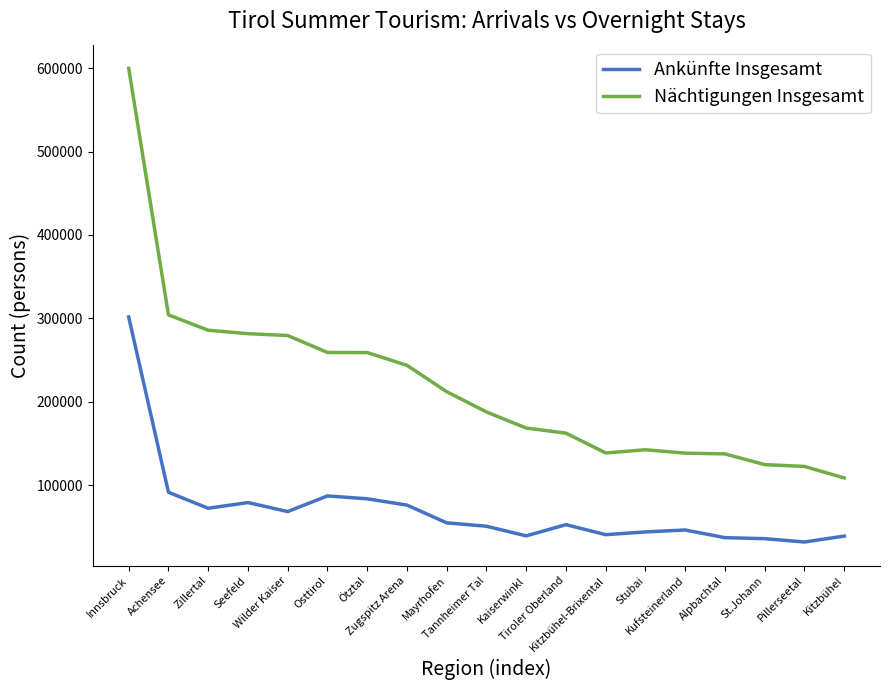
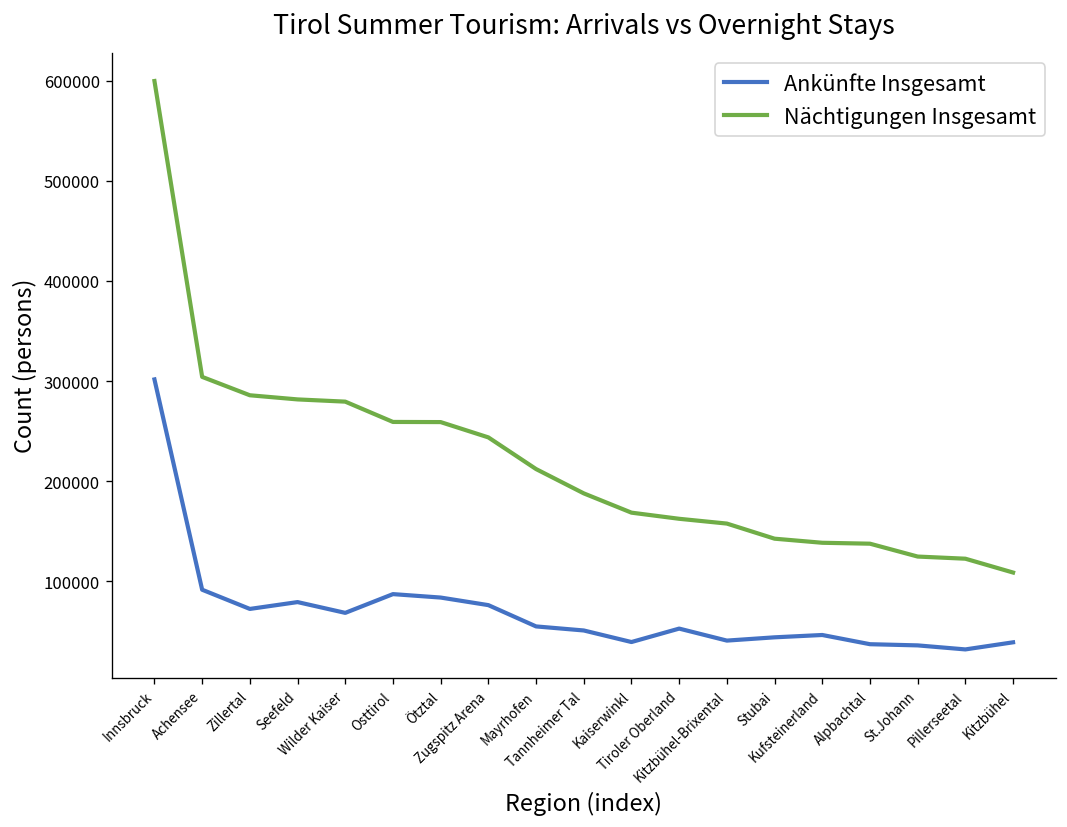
  {
    "Ankünfte Insgesamt": {
      "Innsbruck": 300000,
      "Achensee": 90000,
      "Zillertal": 70000,
      "Seefeld": 80000,
      "Wilder Kaiser": 70000,
      "Osttirol": 90000,
      "Ötztal": 80000,
      "Zugspitz Arena": 80000,
      "Mayrhofen": 60000,
      "Tannheimer Tal": 50000,
      "Kaiserwinkl": 40000,
      "Tiroler Oberland": 50000,
      "Kitzbühel-Brixental": 40000,
      "Stubai": 40000,
      "Kufsteinerland": 50000,
      "Alpbachtal": 40000,
      "St.Johann": 40000,
      "Pillerseetal": 30000,
      "Kitzbühel": 40000
    },
    "Nächtigungen Insgesamt": {
      "Innsbruck": 600000,
      "Achensee": 300000,
      "Zillertal": 290000,
      "Seefeld": 280000,
      "Wilder Kaiser": 280000,
      "Osttirol": 260000,
      "Ötztal": 260000,
      "Zugspitz Arena": 240000,
      "Mayrhofen": 210000,
      "Tannheimer Tal": 190000,
      "Kaiserwinkl": 170000,
      "Tiroler Oberland": 160000,
-     "Kitzbühel-Brixental": 140000,
+     "Kitzbühel-Brixental": 160000,
      "Stubai": 140000,
      "Kufsteinerland": 140000,
      "Alpbachtal": 140000,
      "St.Johann": 120000,
      "Pillerseetal": 120000,
      "Kitzbühel": 110000
    }
  }
